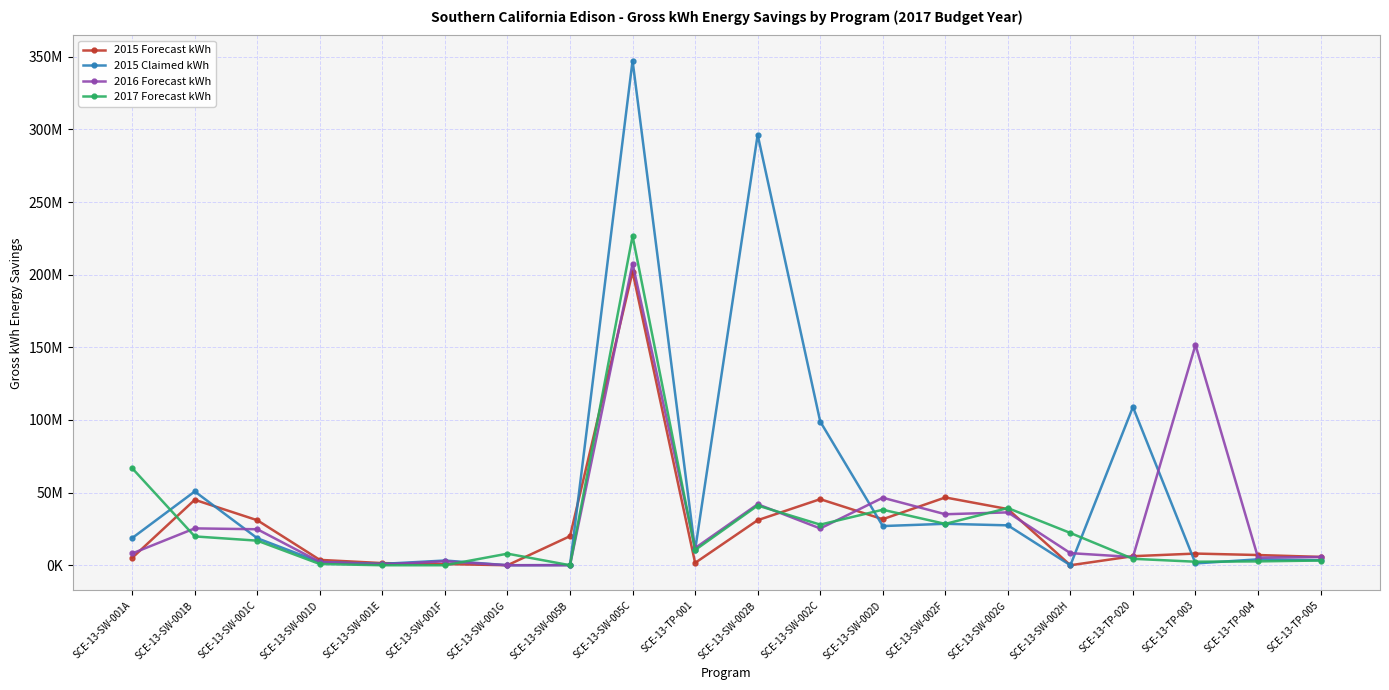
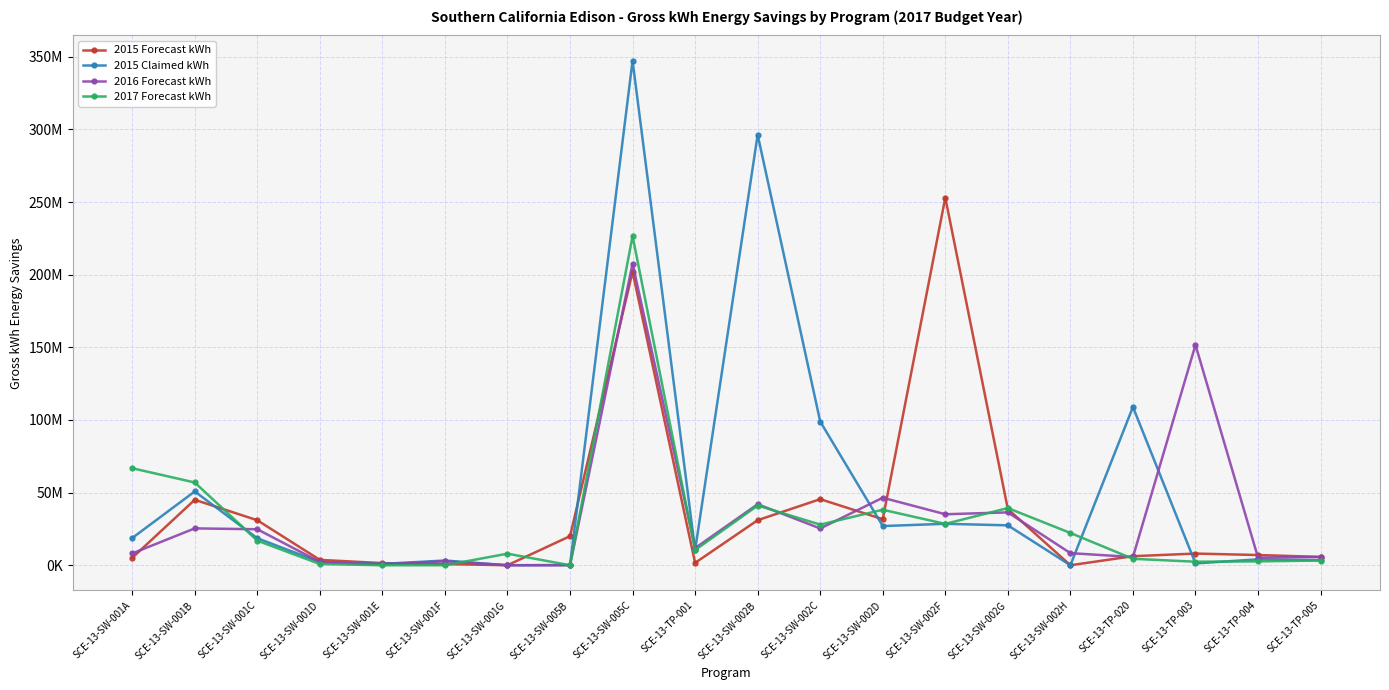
  {
    "2015 Forecast kWh": {
      "SCE-13-SW-001A": 5000000,
      "SCE-13-SW-001B": 45000000,
      "SCE-13-SW-001C": 31000000,
      "SCE-13-SW-005B": 20000000,
      "SCE-13-SW-005C": 202000000,
      "SCE-13-TP-001": 2000000,
      "SCE-13-SW-002B": 31000000,
      "SCE-13-SW-002C": 45000000,
      "SCE-13-SW-002D": 32000000,
-     "SCE-13-SW-002F": 47000000,
+     "SCE-13-SW-002F": 253000000,
      "SCE-13-TP-003": 8000000,
      "SCE-13-TP-004": 7000000
    },
    "2015 Claimed kWh": {
      "SCE-13-SW-001A": 19000000,
      "SCE-13-SW-001B": 51000000,
      "SCE-13-SW-005C": 347000000,
      "SCE-13-SW-002B": 296000000,
      "SCE-13-SW-002C": 99000000,
      "SCE-13-SW-002D": 27000000,
      "SCE-13-SW-002G": 27000000,
      "SCE-13-TP-020": 109000000
    },
    "2016 Forecast kWh": {
      "SCE-13-SW-001A": 8000000,
      "SCE-13-SW-001B": 25000000,
      "SCE-13-SW-001C": 25000000,
      "SCE-13-SW-005C": 208000000,
      "SCE-13-SW-002C": 25000000,
      "SCE-13-SW-002D": 46000000,
      "SCE-13-SW-002F": 35000000,
      "SCE-13-SW-002G": 36000000,
      "SCE-13-SW-002H": 8000000,
      "SCE-13-TP-003": 152000000
    },
    "2017 Forecast kWh": {
      "SCE-13-SW-001A": 67000000,
-     "SCE-13-SW-001B": 20000000,
+     "SCE-13-SW-001B": 57000000,
      "SCE-13-SW-001G": 8000000,
      "SCE-13-SW-005C": 227000000,
      "SCE-13-SW-002C": 28000000,
      "SCE-13-SW-002D": 38000000,
      "SCE-13-SW-002H": 22000000
    }
  }
